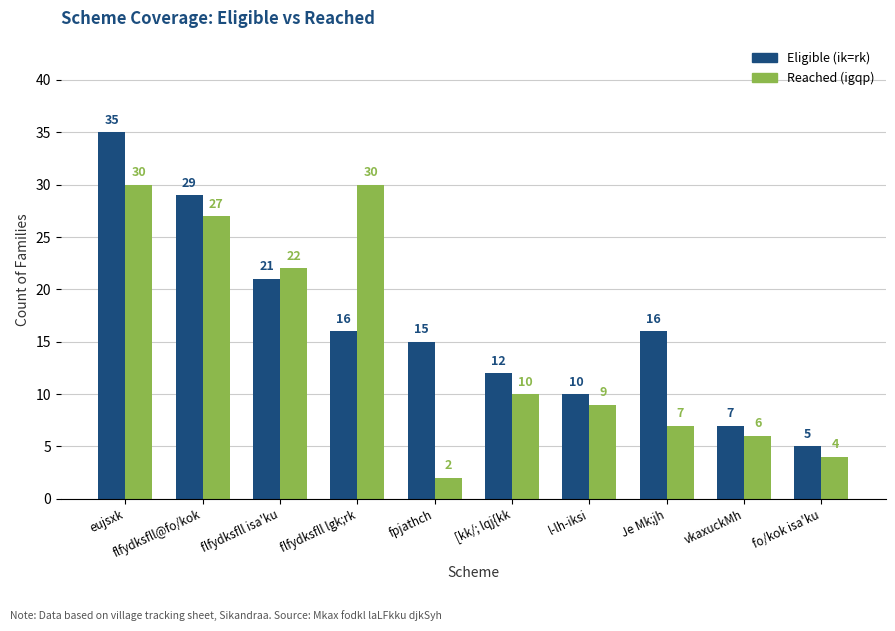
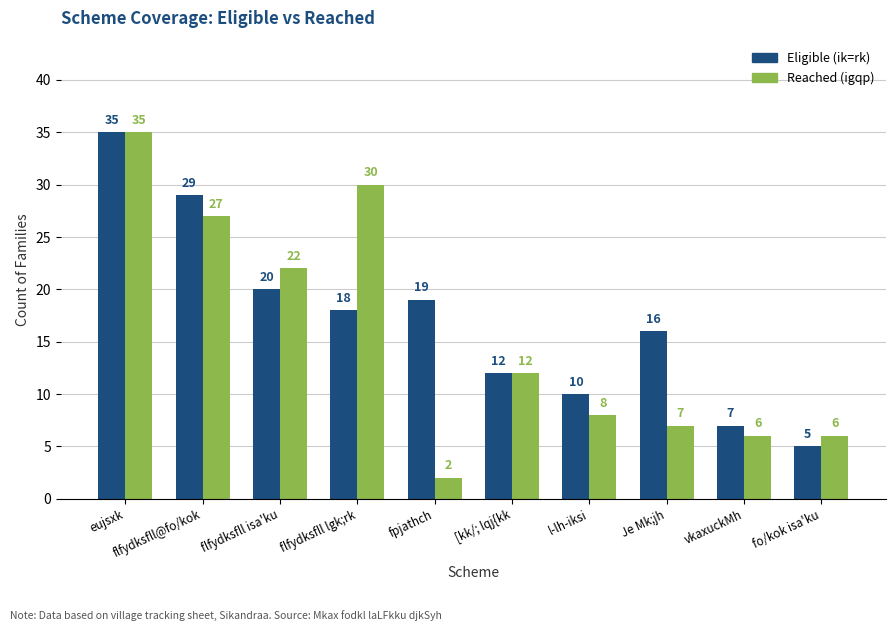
  {
    "Eligible (ik=rk)": {
      "eujsxk": 35,
      "flfydksfll@fo/kok": 29,
-     "flfydksfll isa'ku": 21,
-     "flfydksfll lgk;rk": 16,
-     "fpjathch": 15,
+     "flfydksfll isa'ku": 20,
+     "flfydksfll lgk;rk": 18,
+     "fpjathch": 19,
      "[kk/; lqj{kk": 12,
      "l-lh-iksi": 10,
      "Je Mk;jh": 16,
      "vkaxuckMh": 7,
      "fo/kok isa'ku": 5
    },
    "Reached (igqp)": {
-     "eujsxk": 30,
+     "eujsxk": 35,
      "flfydksfll@fo/kok": 27,
      "flfydksfll isa'ku": 22,
      "flfydksfll lgk;rk": 30,
      "fpjathch": 2,
-     "[kk/; lqj{kk": 10,
-     "l-lh-iksi": 9,
+     "[kk/; lqj{kk": 12,
+     "l-lh-iksi": 8,
      "Je Mk;jh": 7,
      "vkaxuckMh": 6,
-     "fo/kok isa'ku": 4
+     "fo/kok isa'ku": 6
    }
  }
